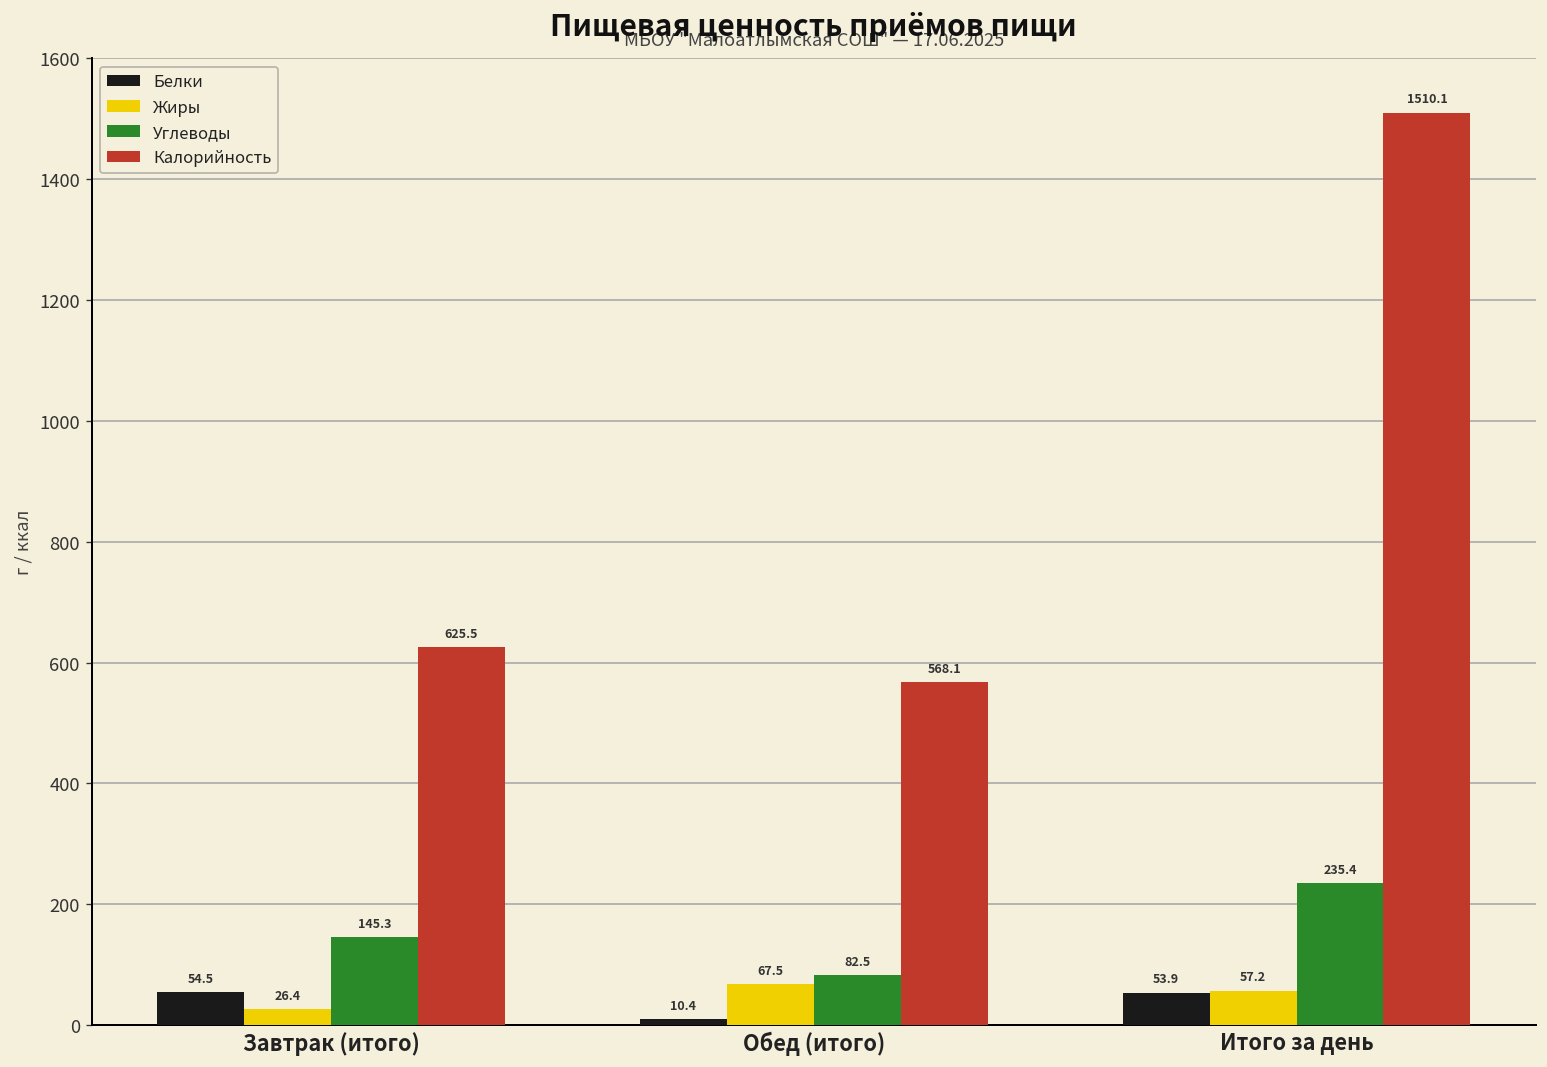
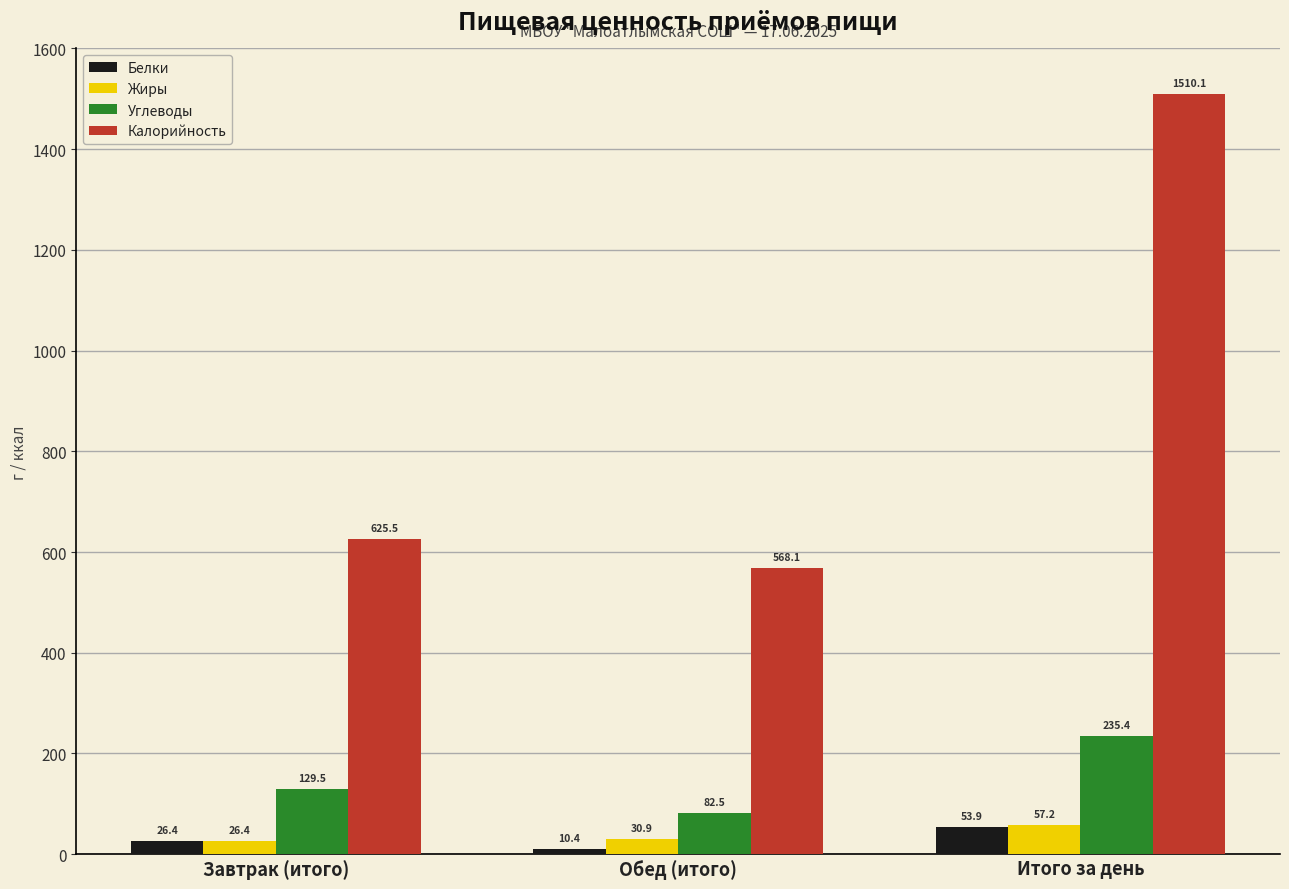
  {
    "Белки": {
-     "Завтрак (итого)": 54.5,
+     "Завтрак (итого)": 26.4,
      "Обед (итого)": 10.4,
      "Итого за день": 53.9
    },
    "Жиры": {
      "Завтрак (итого)": 26.4,
-     "Обед (итого)": 67.5,
+     "Обед (итого)": 30.9,
      "Итого за день": 57.2
    },
    "Углеводы": {
-     "Завтрак (итого)": 145.3,
+     "Завтрак (итого)": 129.5,
      "Обед (итого)": 82.5,
      "Итого за день": 235.4
    },
    "Калорийность": {
      "Завтрак (итого)": 625.5,
      "Обед (итого)": 568.1,
      "Итого за день": 1510.1
    }
  }
